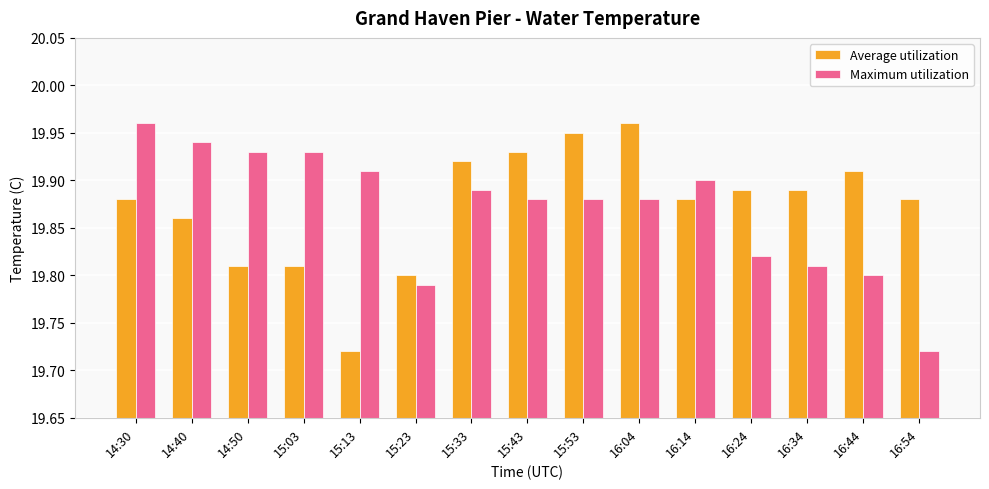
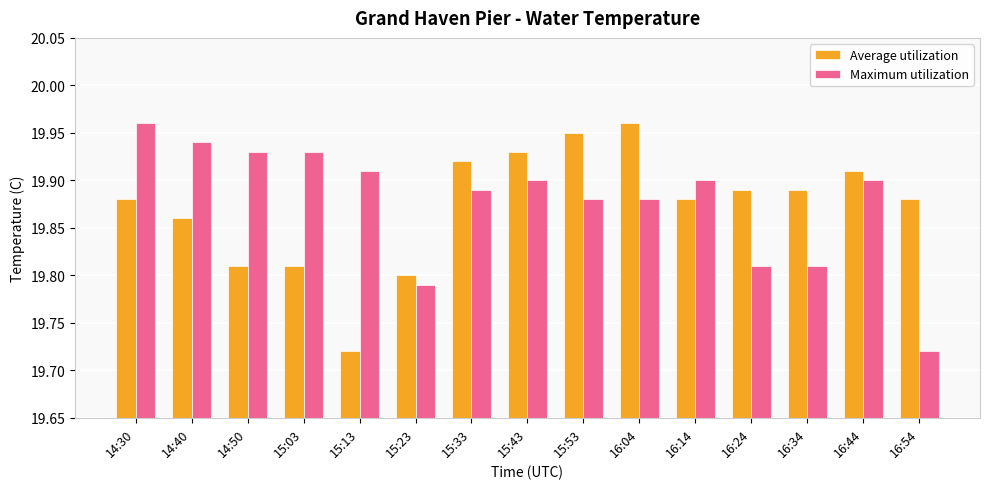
  {
    "Average utilization": {
      "14:30": 19.88,
      "14:40": 19.86,
      "14:50": 19.81,
      "15:03": 19.81,
      "15:13": 19.72,
      "15:23": 19.80,
      "15:33": 19.92,
      "15:43": 19.93,
      "15:53": 19.95,
      "16:04": 19.96,
      "16:14": 19.88,
      "16:24": 19.89,
      "16:34": 19.89,
      "16:44": 19.91,
      "16:54": 19.88
    },
    "Maximum utilization": {
      "14:30": 19.96,
      "14:40": 19.94,
      "14:50": 19.93,
      "15:03": 19.93,
      "15:13": 19.91,
      "15:23": 19.79,
      "15:33": 19.89,
-     "15:43": 19.88,
+     "15:43": 19.90,
      "15:53": 19.88,
      "16:04": 19.88,
      "16:14": 19.90,
-     "16:24": 19.82,
+     "16:24": 19.81,
      "16:34": 19.81,
-     "16:44": 19.8,
+     "16:44": 19.9,
      "16:54": 19.72
    }
  }
